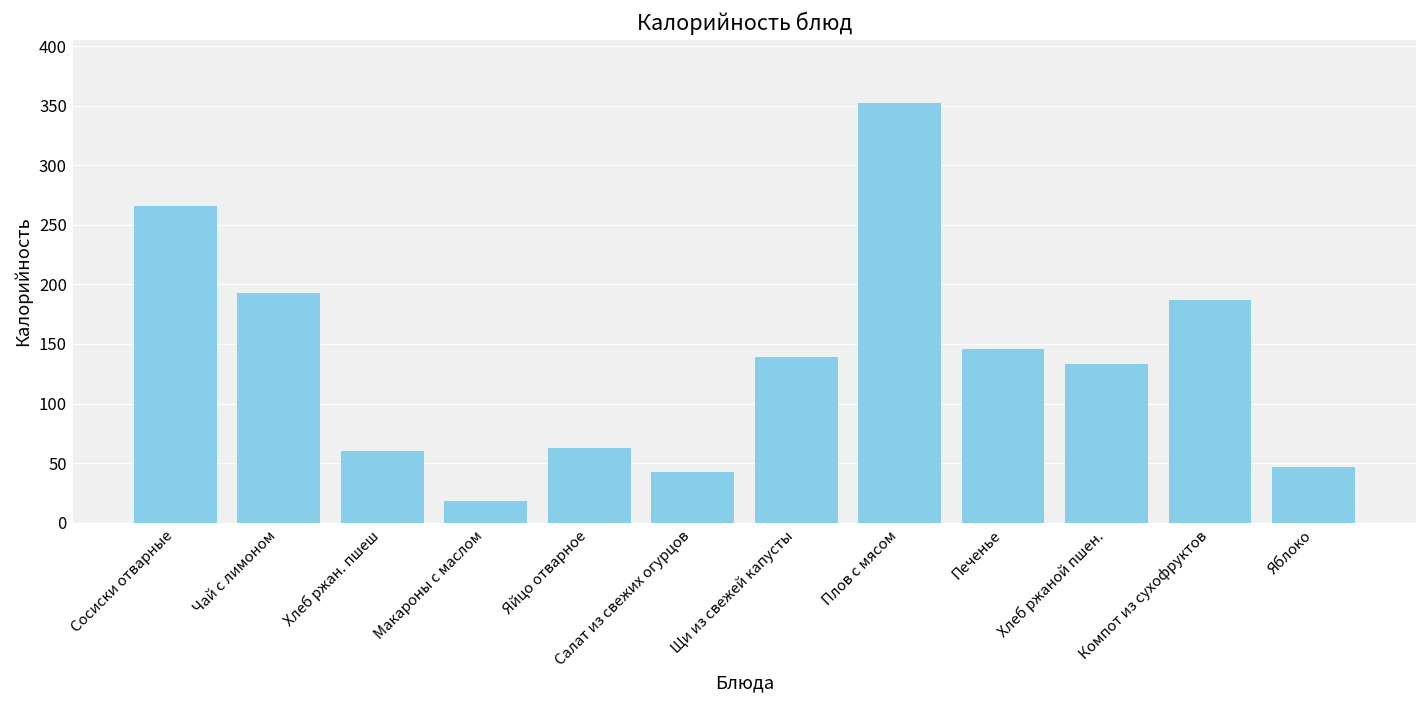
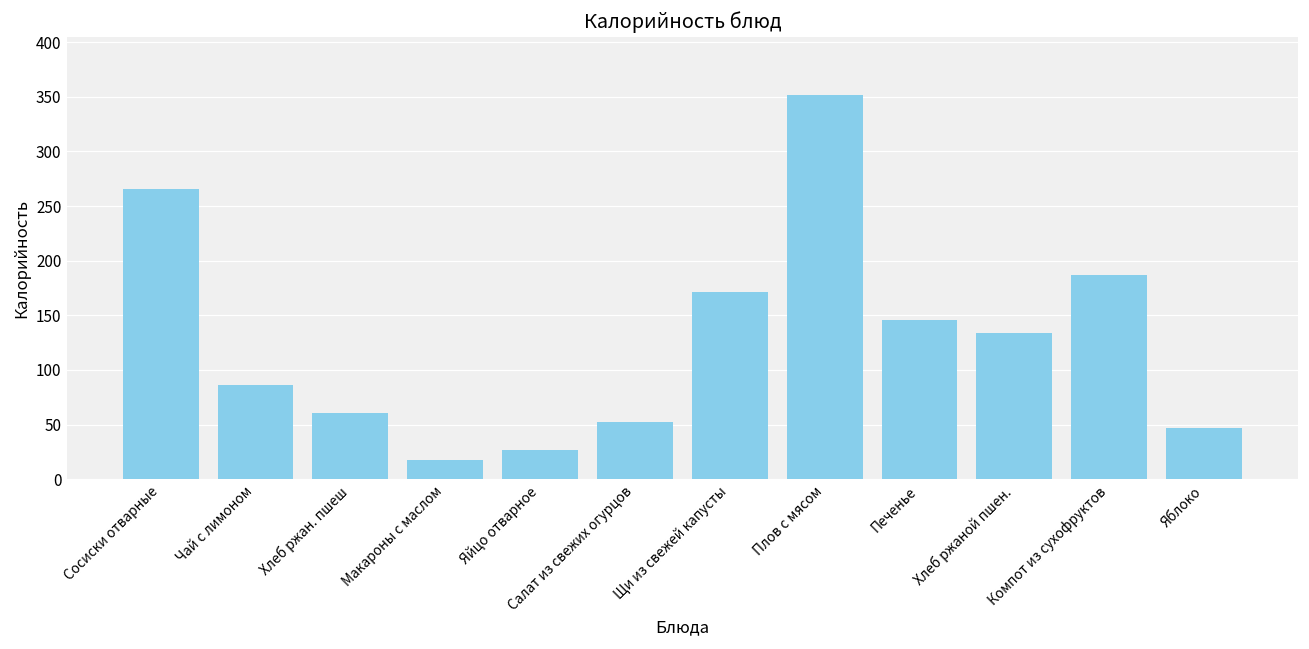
  {
    "Сосиски отварные": 270,
-   "Чай с лимоном": 190,
+   "Чай с лимоном": 90,
    "Хлеб ржан. пшеш": 60,
    "Макароны с маслом": 20,
-   "Яйцо отварное": 60,
-   "Салат из свежих огурцов": 40,
-   "Щи из свежей капусты": 140,
+   "Яйцо отварное": 30,
+   "Салат из свежих огурцов": 50,
+   "Щи из свежей капусты": 170,
    "Плов с мясом": 350,
    "Печенье": 150,
    "Хлеб ржаной пшен.": 130,
    "Компот из сухофруктов": 190,
    "Яблоко": 50
  }
